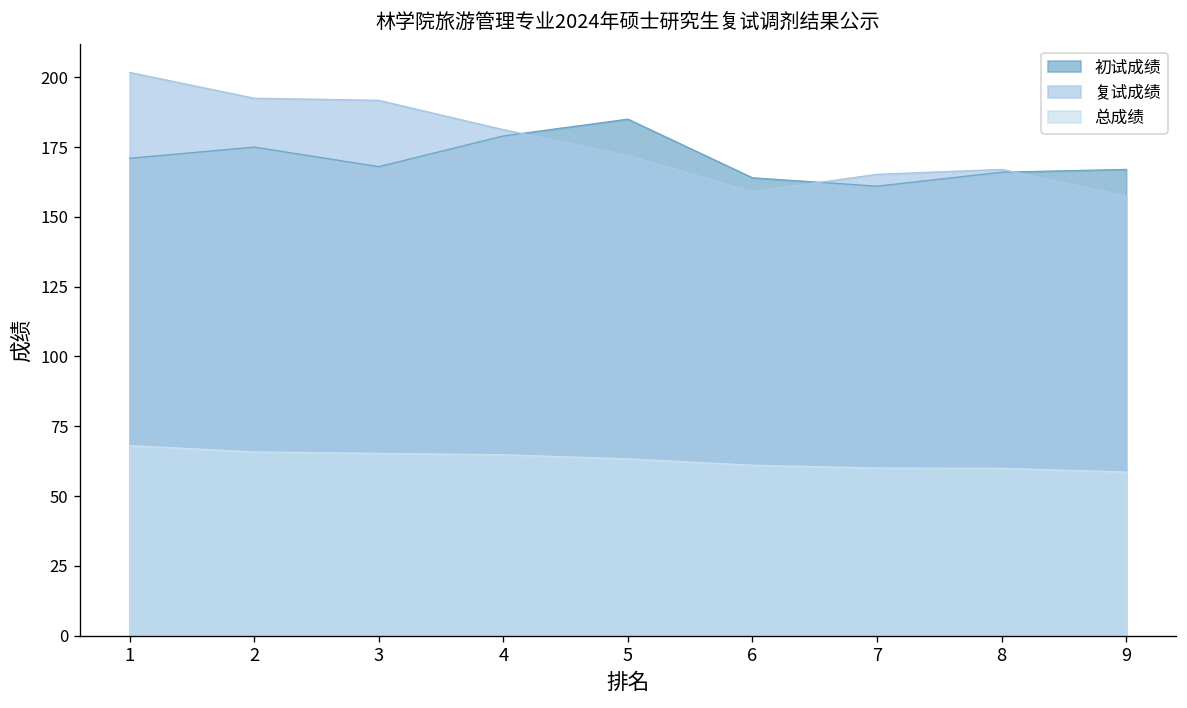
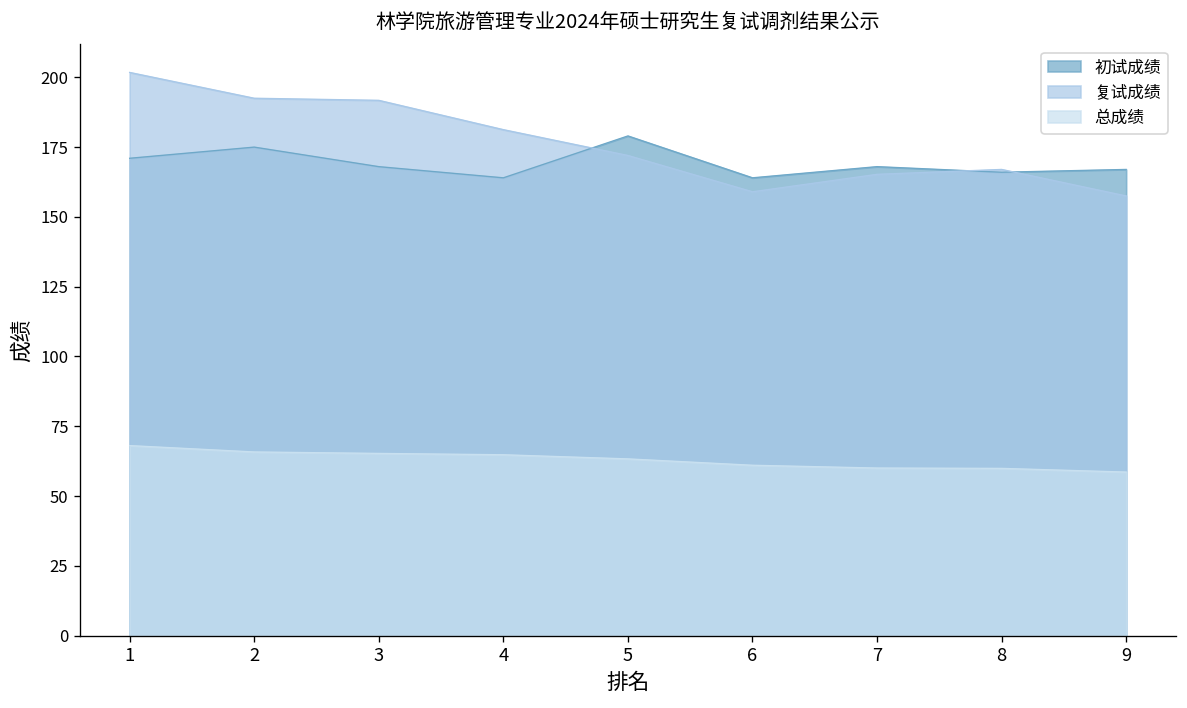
  {
    "初试成绩": {
      "1": 171,
      "2": 175,
      "3": 168,
-     "4": 179,
-     "5": 185,
+     "4": 164,
+     "5": 179,
      "6": 164,
-     "7": 161,
+     "7": 168,
      "9": 167
    }
  }
